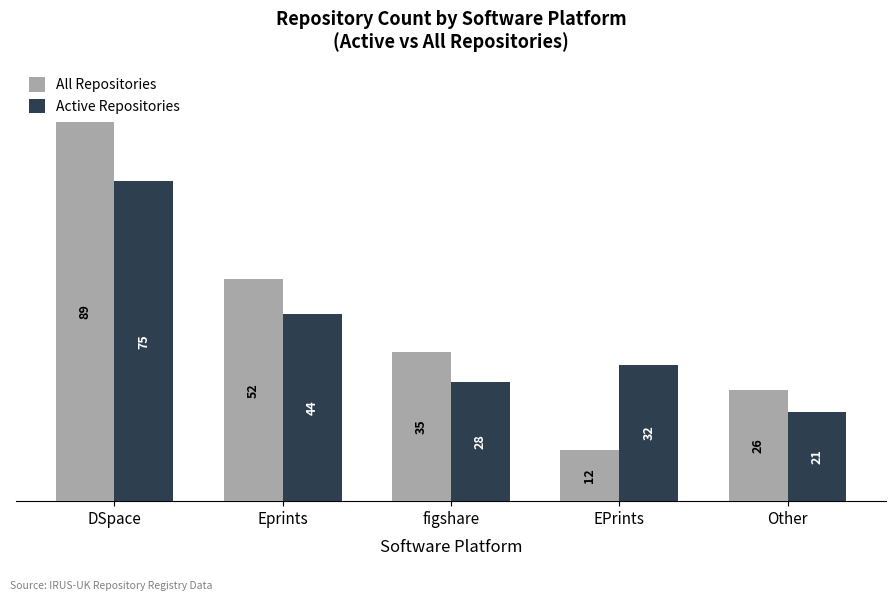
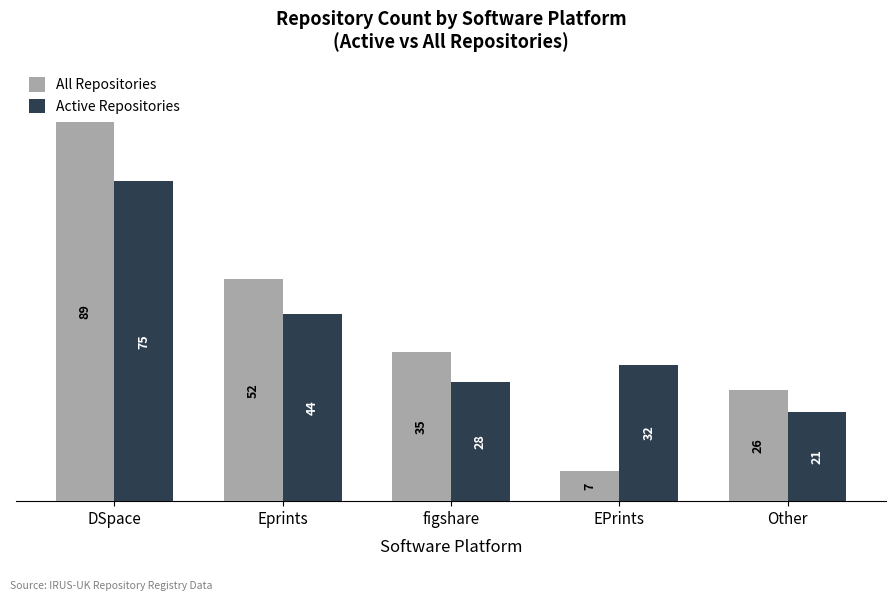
  {
    "All Repositories": {
      "DSpace": 89,
      "Eprints": 52,
      "figshare": 35,
-     "EPrints": 12,
+     "EPrints": 7,
      "Other": 26
    },
    "Active Repositories": {
      "DSpace": 75,
      "Eprints": 44,
      "figshare": 28,
      "EPrints": 32,
      "Other": 21
    }
  }
